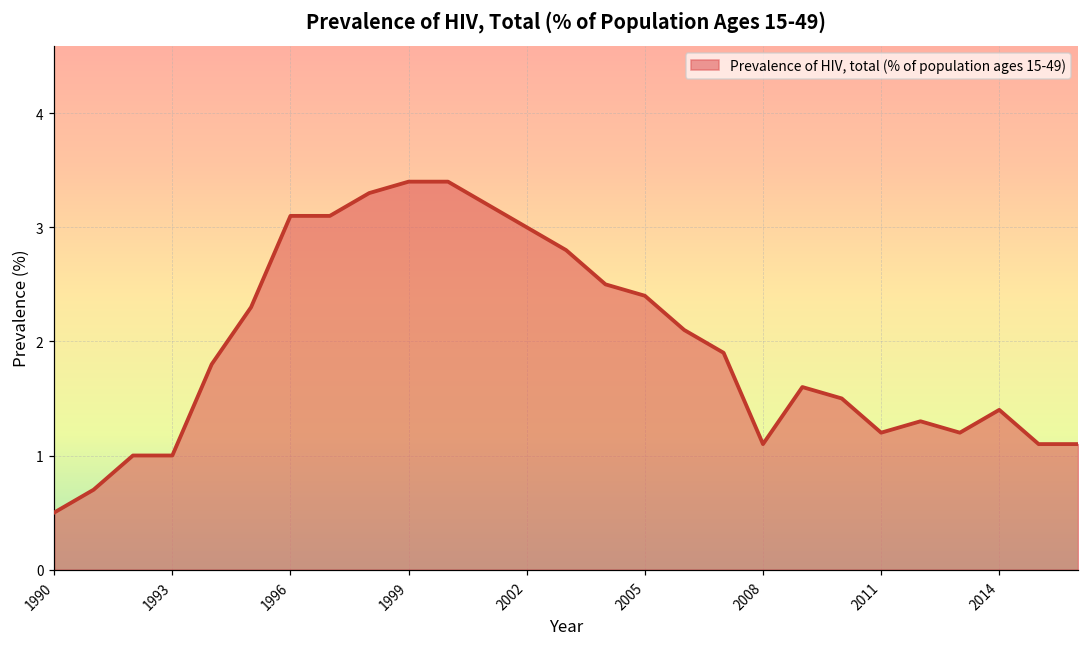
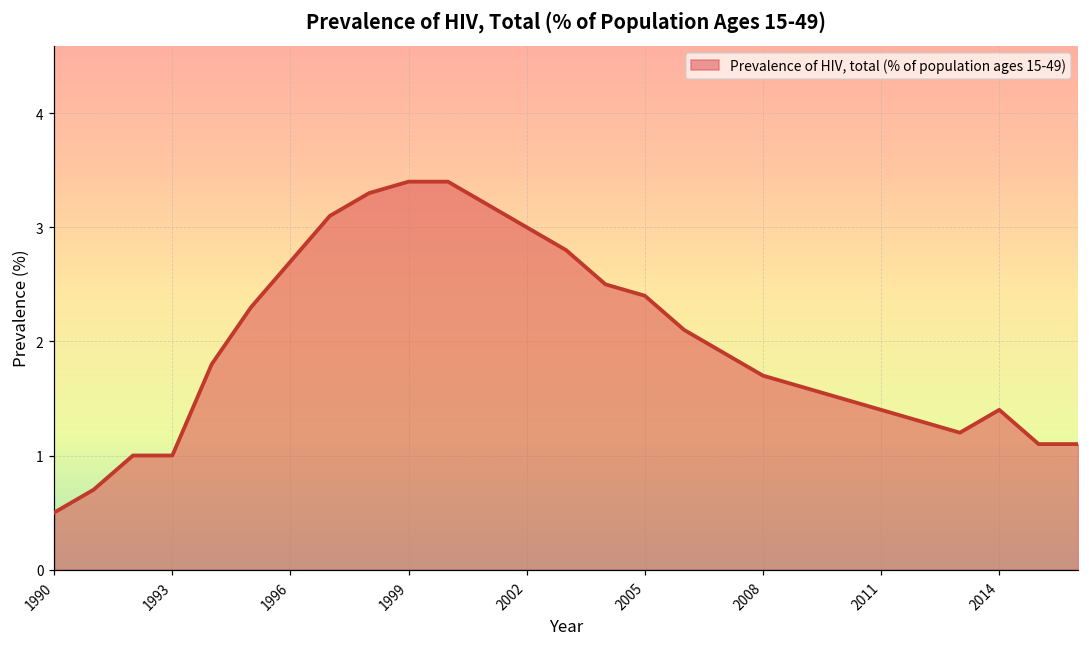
  {
    "1990": 0.5,
    "1993": 1.0,
-   "1996": 3.1,
+   "1996": 2.7,
    "1999": 3.4,
    "2002": 3.0,
    "2005": 2.4,
-   "2008": 1.1,
-   "2011": 1.2,
+   "2008": 1.7,
+   "2011": 1.4,
    "2014": 1.4
  }
